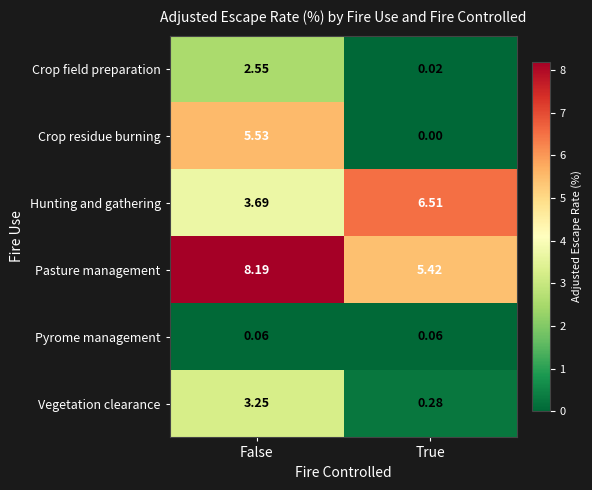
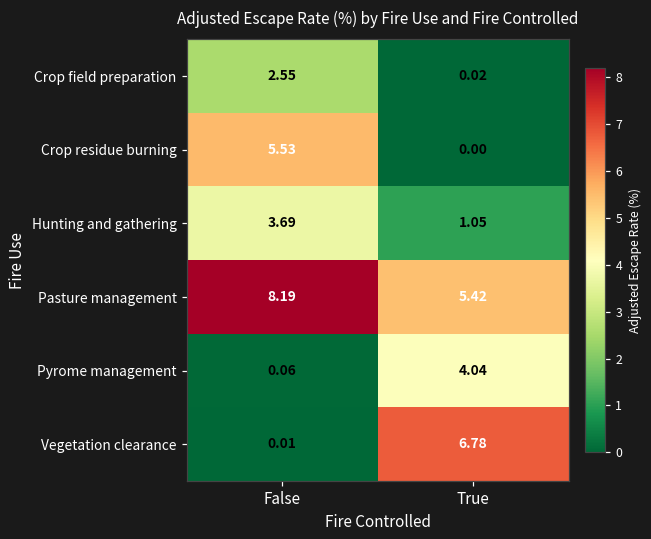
  {
    "Crop field preparation": {
      "False": 2.55,
      "True": 0.02
    },
    "Crop residue burning": {
      "False": 5.53,
      "True": 0.00
    },
    "Hunting and gathering": {
      "False": 3.69,
-     "True": 6.51
+     "True": 1.05
    },
    "Pasture management": {
      "False": 8.19,
      "True": 5.42
    },
    "Pyrome management": {
      "False": 0.06,
-     "True": 0.06
+     "True": 4.04
    },
    "Vegetation clearance": {
-     "False": 3.25,
-     "True": 0.28
+     "False": 0.01,
+     "True": 6.78
    }
  }
